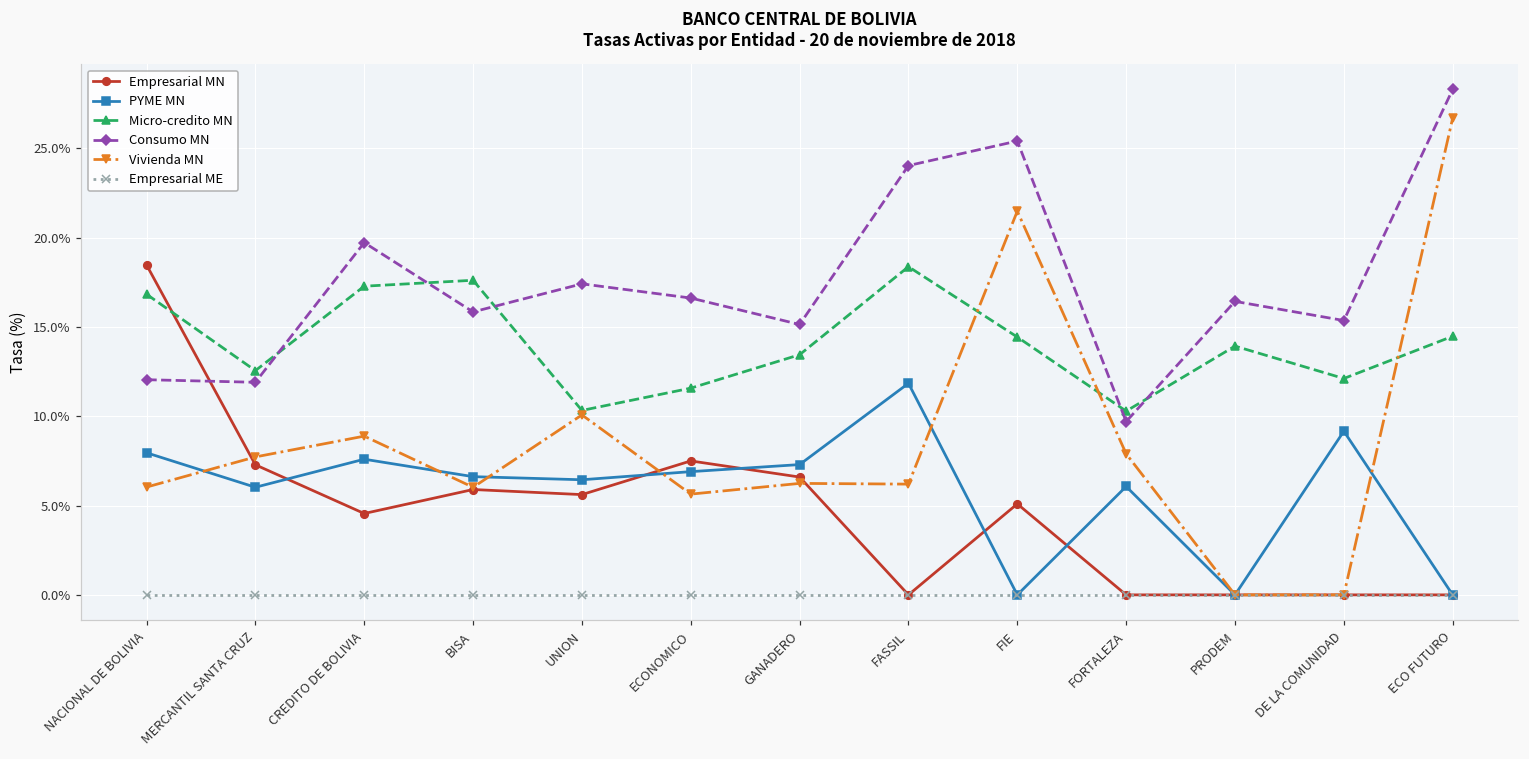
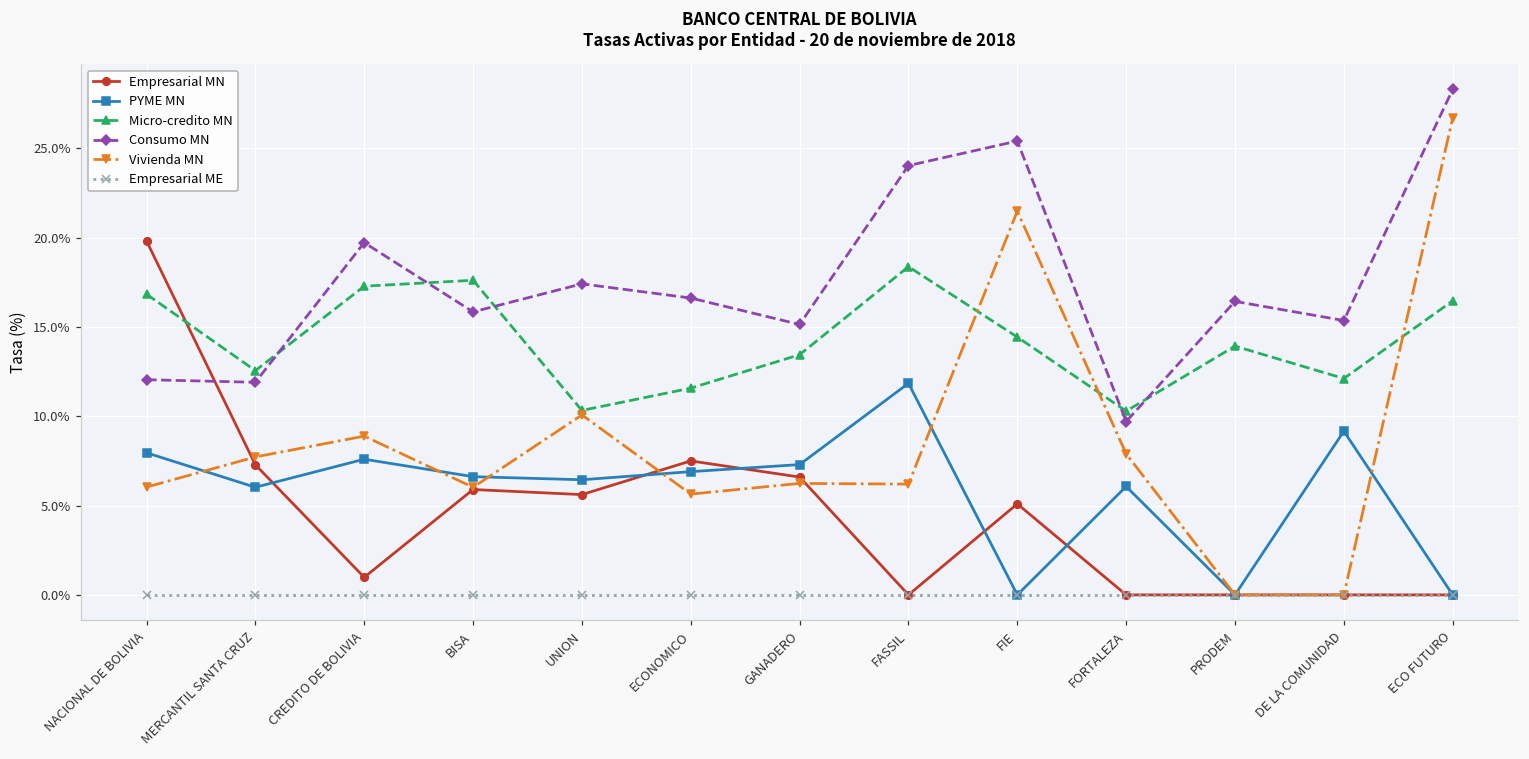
  {
    "Empresarial MN": {
-     "NACIONAL DE BOLIVIA": "18.5%",
+     "NACIONAL DE BOLIVIA": "19.8%",
      "MERCANTIL SANTA CRUZ": "7.3%",
-     "CREDITO DE BOLIVIA": "4.6%",
+     "CREDITO DE BOLIVIA": "1.0%",
      "UNION": "5.6%",
      "ECONOMICO": "7.5%",
      "GANADERO": "6.6%",
      "FIE": "5.1%"
    },
    "PYME MN": {
      "NACIONAL DE BOLIVIA": "8.0%",
      "MERCANTIL SANTA CRUZ": "6.0%",
      "CREDITO DE BOLIVIA": "7.6%",
      "BISA": "6.6%",
      "UNION": "6.4%",
      "ECONOMICO": "6.9%",
      "GANADERO": "7.3%",
      "FASSIL": "11.8%",
      "FORTALEZA": "6.1%",
      "DE LA COMUNIDAD": "9.2%"
    },
    "Micro-credito MN": {
      "NACIONAL DE BOLIVIA": "16.8%",
      "MERCANTIL SANTA CRUZ": "12.6%",
      "CREDITO DE BOLIVIA": "17.3%",
      "BISA": "17.6%",
      "UNION": "10.3%",
      "ECONOMICO": "11.6%",
      "GANADERO": "13.4%",
      "FASSIL": "18.4%",
      "FIE": "14.4%",
      "FORTALEZA": "10.3%",
      "PRODEM": "13.9%",
      "DE LA COMUNIDAD": "12.1%",
-     "ECO FUTURO": "14.5%"
+     "ECO FUTURO": "16.5%"
    },
    "Consumo MN": {
      "NACIONAL DE BOLIVIA": "12.0%",
      "MERCANTIL SANTA CRUZ": "11.9%",
      "CREDITO DE BOLIVIA": "19.7%",
      "BISA": "15.8%",
      "UNION": "17.4%",
      "ECONOMICO": "16.6%",
      "GANADERO": "15.1%",
      "FASSIL": "24.0%",
      "FIE": "25.4%",
      "FORTALEZA": "9.7%",
      "PRODEM": "16.4%",
      "DE LA COMUNIDAD": "15.4%",
      "ECO FUTURO": "28.3%"
    },
    "Vivienda MN": {
      "NACIONAL DE BOLIVIA": "6.0%",
      "MERCANTIL SANTA CRUZ": "7.7%",
      "CREDITO DE BOLIVIA": "8.9%",
      "UNION": "10.1%",
      "ECONOMICO": "5.6%",
      "GANADERO": "6.2%",
      "FASSIL": "6.2%",
      "FIE": "21.5%",
      "FORTALEZA": "7.9%",
      "ECO FUTURO": "26.7%"
    },
    "Empresarial ME": {
      "NACIONAL DE BOLIVIA": "0.0%",
      "MERCANTIL SANTA CRUZ": "0.0%",
      "CREDITO DE BOLIVIA": "0.0%",
      "BISA": "0.0%",
      "UNION": "0.0%",
      "ECONOMICO": "0.0%",
      "GANADERO": "0.0%"
    }
  }
